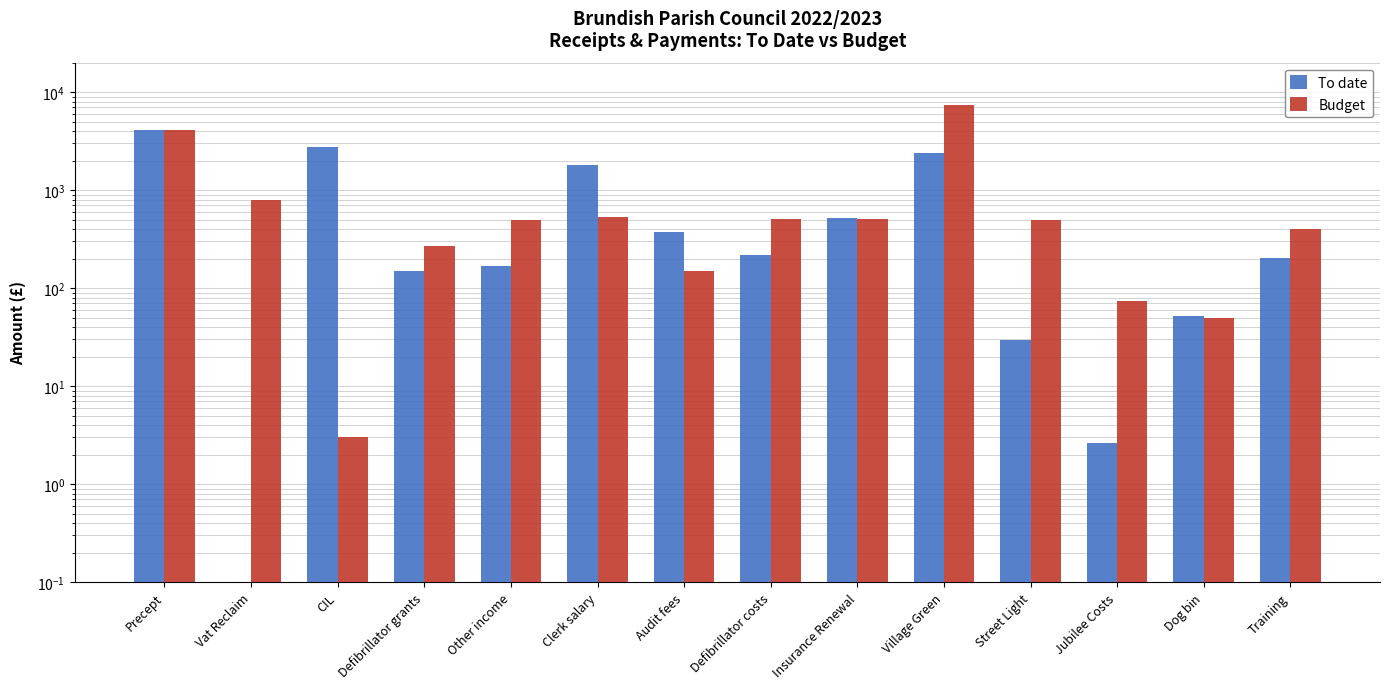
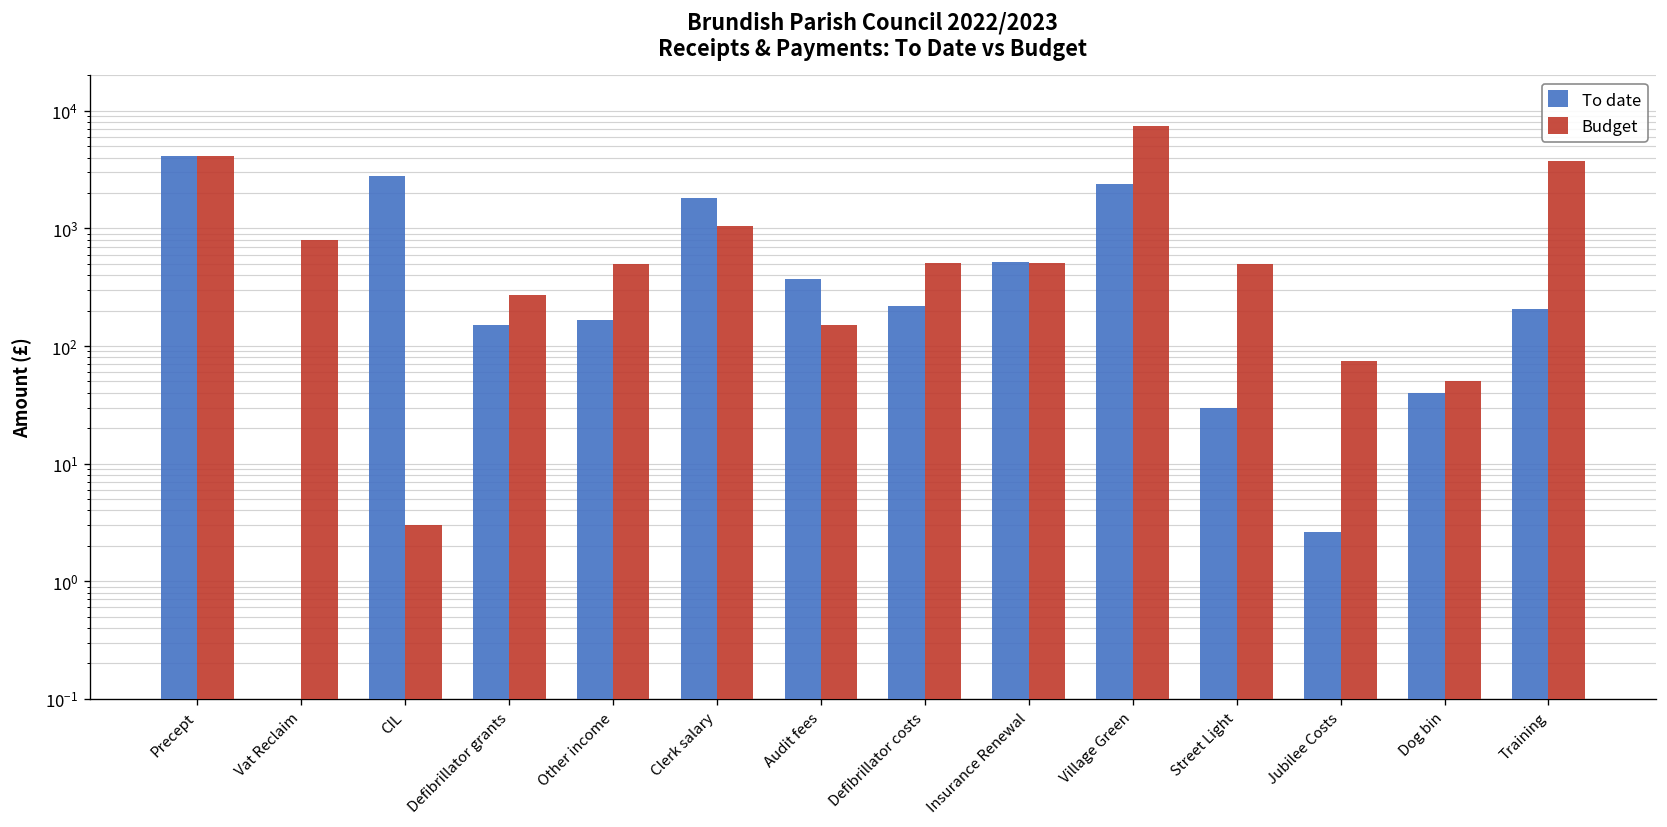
  {
    "To date": {
      "Precept": 4100,
      "Vat Reclaim": 0.10,
      "CIL": 2800,
      "Defibrillator grants": 150,
      "Other income": 170,
      "Clerk salary": 1800,
      "Audit fees": 370,
      "Defibrillator costs": 220,
      "Insurance Renewal": 500,
      "Village Green": 2400,
      "Street Light": 30,
      "Jubilee Costs": 2.6,
-     "Dog bin": 50,
+     "Dog bin": 40,
      "Training": 200
    },
    "Budget": {
      "Precept": 4100,
      "Vat Reclaim": 800,
      "CIL": 3,
      "Defibrillator grants": 270,
      "Other income": 500,
-     "Clerk salary": 500,
+     "Clerk salary": 1100,
      "Audit fees": 150,
      "Defibrillator costs": 500,
      "Insurance Renewal": 500,
      "Village Green": 7000,
      "Street Light": 500,
      "Jubilee Costs": 70,
      "Dog bin": 50,
-     "Training": 400
+     "Training": 3800
    }
  }
